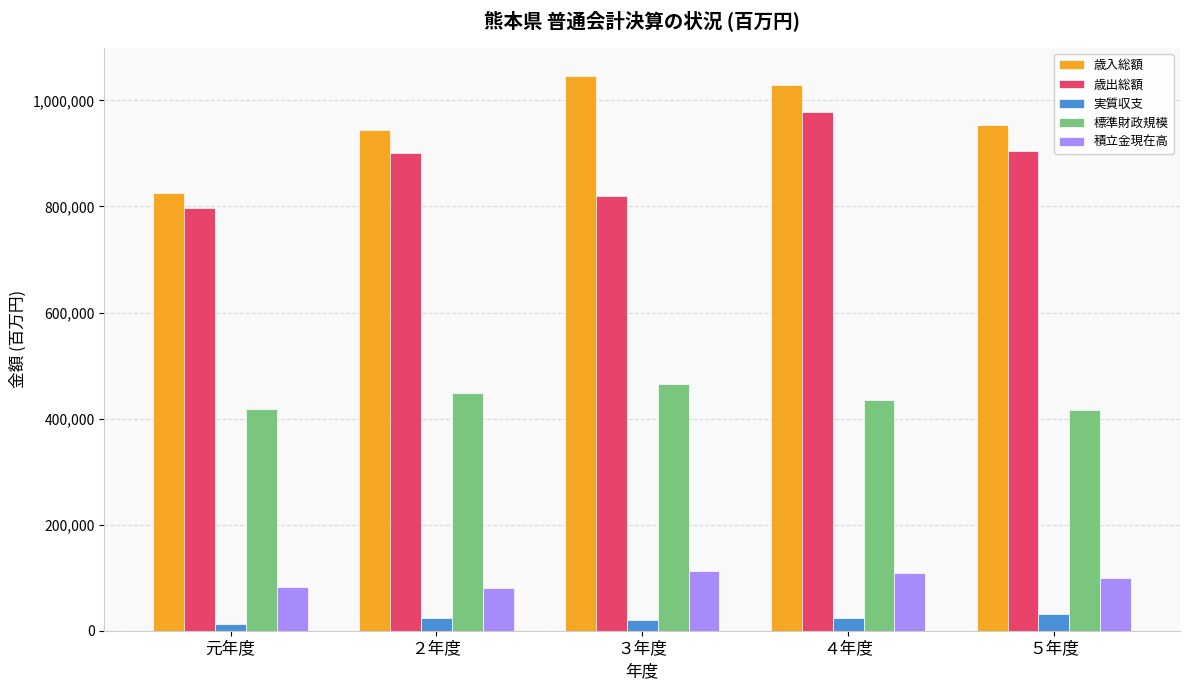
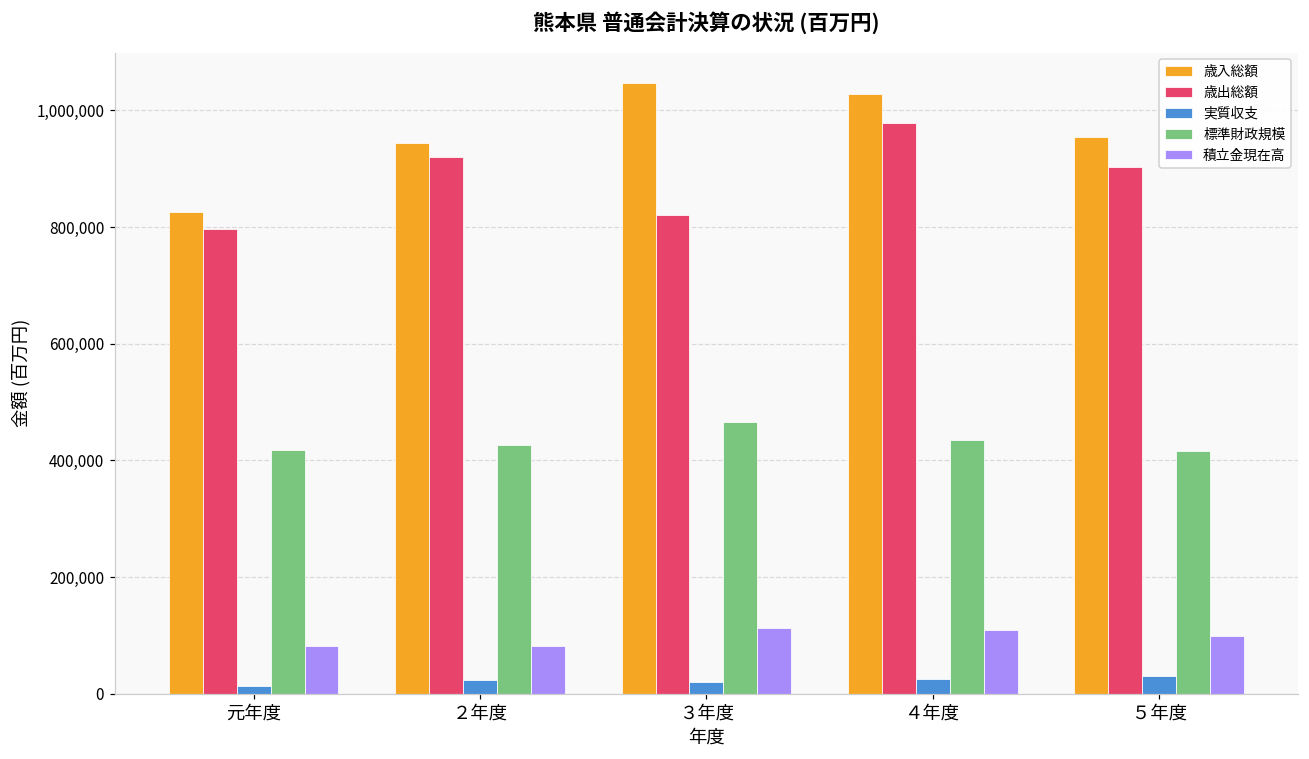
  {
    "歳入総額": {
      "元年度": "830,000",
      "２年度": "940,000",
      "３年度": "1,050,000",
      "４年度": "1,030,000",
      "５年度": "950,000"
    },
    "歳出総額": {
      "元年度": "800,000",
-     "２年度": "900,000",
+     "２年度": "920,000",
      "３年度": "820,000",
      "４年度": "980,000",
      "５年度": "900,000"
    },
    "実質収支": {
      "元年度": "10,000",
      "２年度": "20,000",
      "３年度": "20,000",
      "４年度": "20,000",
      "５年度": "30,000"
    },
    "標準財政規模": {
      "元年度": "420,000",
-     "２年度": "450,000",
+     "２年度": "430,000",
      "３年度": "470,000",
      "４年度": "440,000",
      "５年度": "420,000"
    },
    "積立金現在高": {
      "元年度": "80,000",
      "２年度": "80,000",
      "３年度": "110,000",
      "４年度": "110,000",
      "５年度": "100,000"
    }
  }
